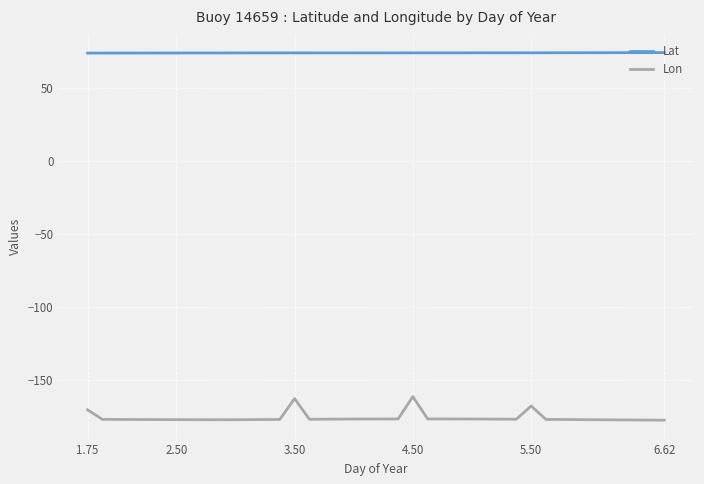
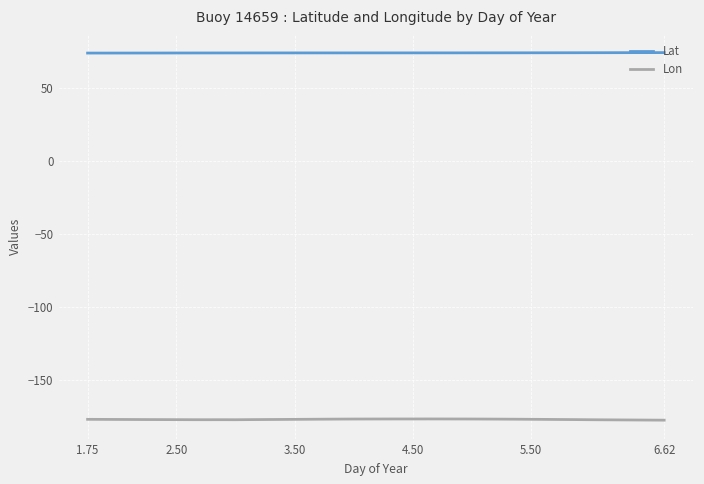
  {
    "Lat": {
      "1.75": 74,
      "2.50": 74,
      "3.50": 74,
      "4.50": 74,
      "5.50": 74,
      "6.62": 74
    },
    "Lon": {
-     "1.75": -171,
+     "1.75": -177,
      "2.50": -177,
-     "3.50": -163,
-     "4.50": -161,
-     "5.50": -168,
+     "3.50": -177,
+     "4.50": -177,
+     "5.50": -177,
      "6.62": -178
    }
  }
